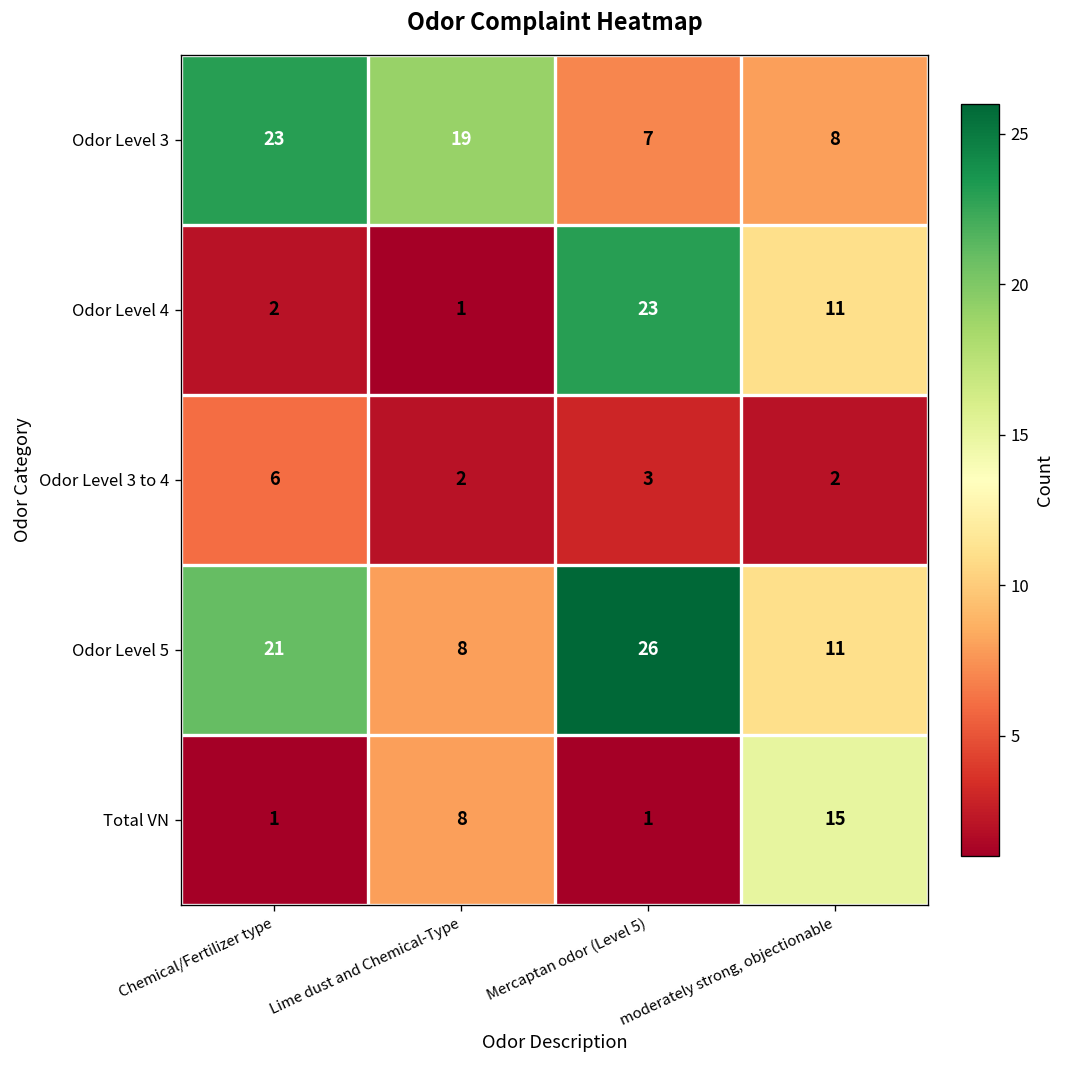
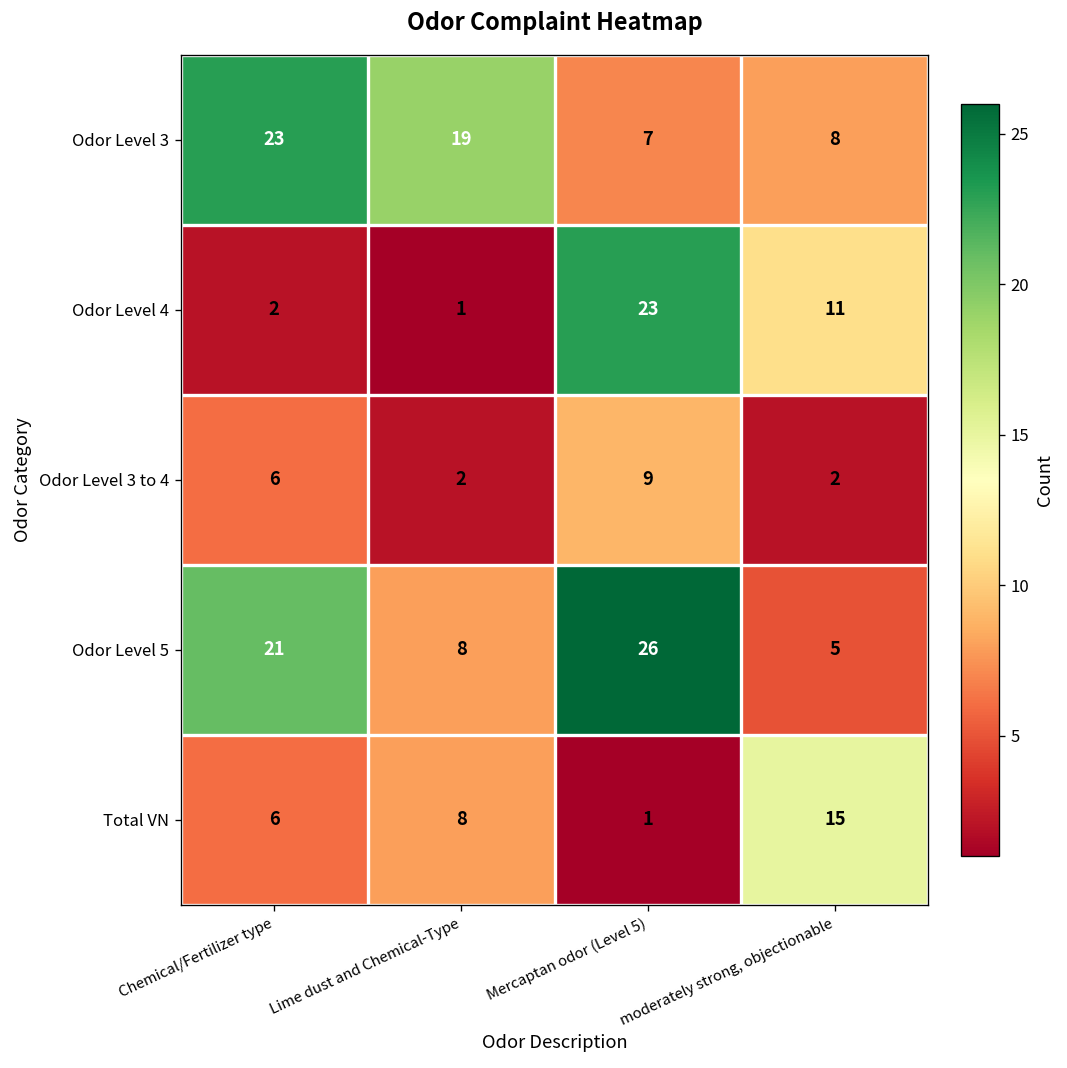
  {
    "Odor Level 3": {
      "Chemical/Fertilizer type": 23,
      "Lime dust and Chemical-Type": 19,
      "Mercaptan odor (Level 5)": 7,
      "moderately strong, objectionable": 8
    },
    "Odor Level 4": {
      "Chemical/Fertilizer type": 2,
      "Lime dust and Chemical-Type": 1,
      "Mercaptan odor (Level 5)": 23,
      "moderately strong, objectionable": 11
    },
    "Odor Level 3 to 4": {
      "Chemical/Fertilizer type": 6,
      "Lime dust and Chemical-Type": 2,
-     "Mercaptan odor (Level 5)": 3,
+     "Mercaptan odor (Level 5)": 9,
      "moderately strong, objectionable": 2
    },
    "Odor Level 5": {
      "Chemical/Fertilizer type": 21,
      "Lime dust and Chemical-Type": 8,
      "Mercaptan odor (Level 5)": 26,
-     "moderately strong, objectionable": 11
+     "moderately strong, objectionable": 5
    },
    "Total VN": {
-     "Chemical/Fertilizer type": 1,
+     "Chemical/Fertilizer type": 6,
      "Lime dust and Chemical-Type": 8,
      "Mercaptan odor (Level 5)": 1,
      "moderately strong, objectionable": 15
    }
  }
